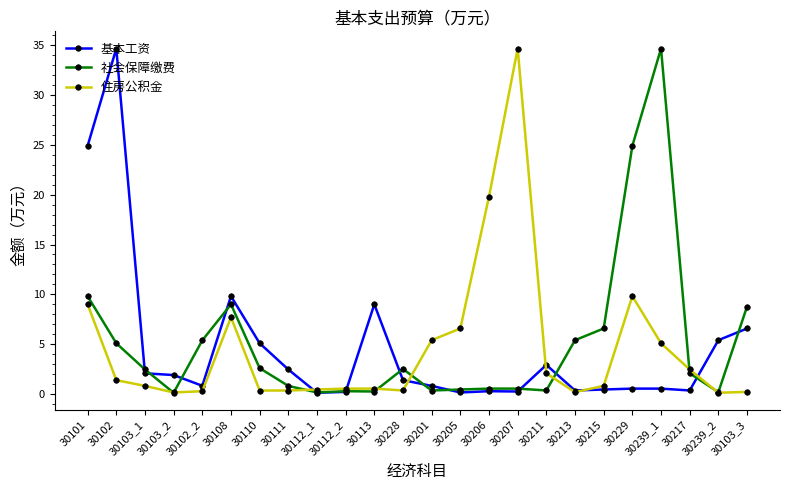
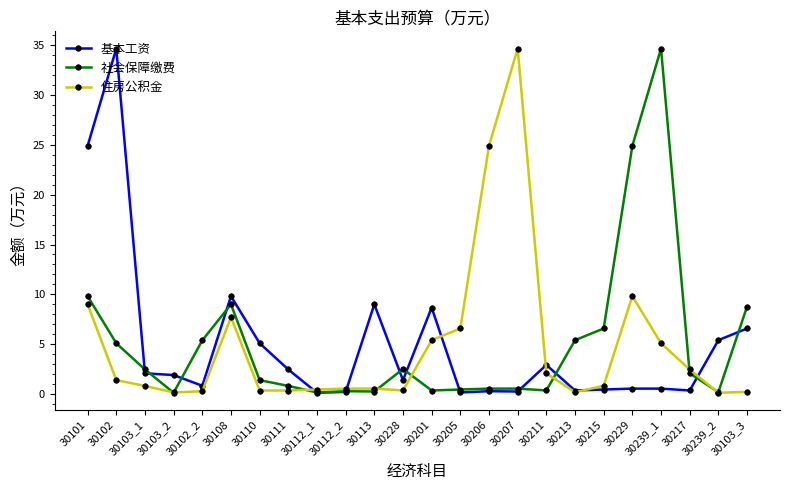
  {
    "基本工资": {
      "30101": 25,
      "30102": 35,
      "30103_1": 2,
      "30103_2": 2,
      "30102_2": 1,
      "30108": 10,
      "30110": 5,
      "30111": 2,
      "30113": 9,
      "30228": 1,
-     "30201": 1,
+     "30201": 9,
      "30205": 0,
      "30206": 0,
      "30207": 0,
      "30211": 3,
      "30215": 0,
      "30229": 1,
      "30239_1": 1,
      "30217": 0,
      "30239_2": 5,
      "30103_3": 7
    },
    "社会保障缴费": {
      "30101": 10,
      "30102": 5,
      "30103_1": 2,
      "30102_2": 5,
      "30108": 9,
-     "30110": 3,
+     "30110": 1,
      "30111": 1,
      "30113": 0,
      "30228": 3,
      "30201": 0,
      "30205": 0,
      "30206": 1,
      "30207": 1,
      "30211": 0,
      "30213": 5,
      "30215": 7,
      "30229": 25,
      "30239_1": 35,
      "30217": 2,
      "30103_3": 9
    },
    "住房公积金": {
      "30101": 9,
      "30102": 1,
      "30103_1": 1,
      "30102_2": 0,
      "30108": 8,
      "30110": 0,
      "30111": 0,
      "30112_1": 0,
      "30112_2": 1,
      "30113": 1,
      "30228": 0,
      "30201": 5,
      "30205": 7,
-     "30206": 20,
+     "30206": 25,
      "30207": 35,
      "30211": 2,
      "30215": 1,
      "30229": 10,
      "30239_1": 5,
      "30217": 2,
      "30103_3": 0
    }
  }
